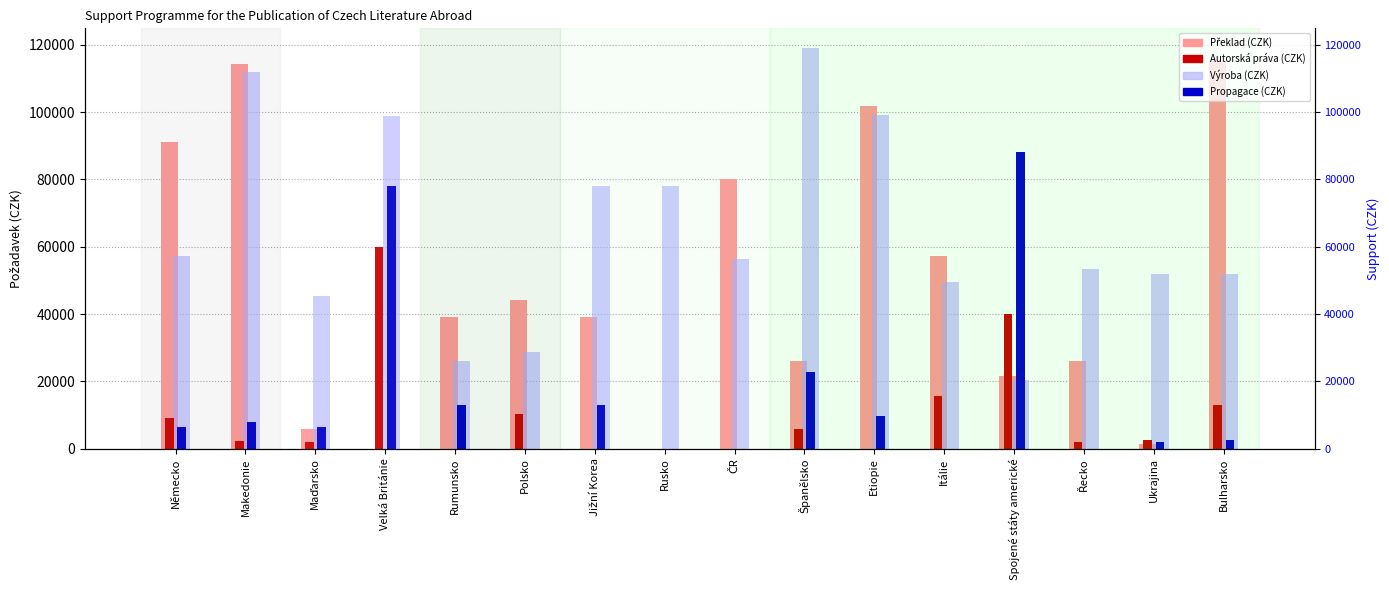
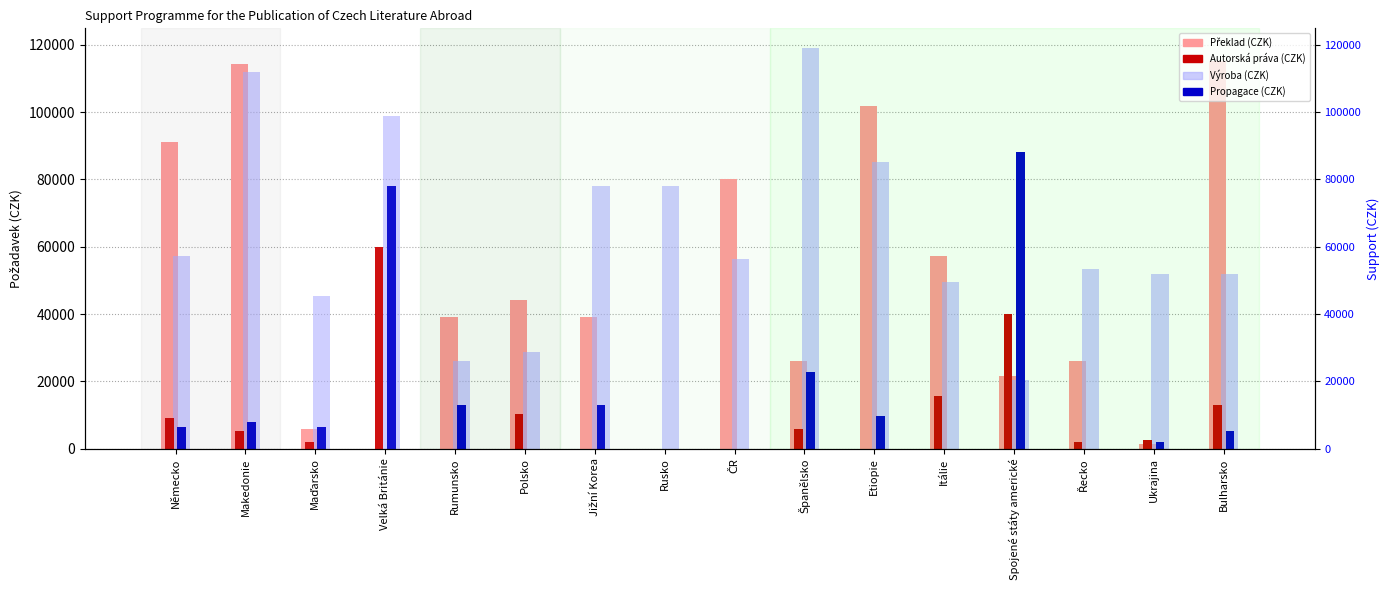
  {
    "Překlad (CZK)": {
      "Německo": 91000,
      "Makedonie": 114000,
      "Maďarsko": 6000,
      "Velká Británie": 0,
      "Rumunsko": 39000,
      "Polsko": 44000,
      "Jižní Korea": 39000,
      "Rusko": 0,
      "ČR": 80000,
      "Španělsko": 26000,
      "Etiopie": 102000,
      "Itálie": 57000,
      "Řecko": 26000
    },
    "Výroba (CZK)": {
      "Německo": 57000,
      "Makedonie": 112000,
      "Maďarsko": 46000,
      "Velká Británie": 99000,
      "Rumunsko": 26000,
      "Polsko": 29000,
      "Jižní Korea": 78000,
      "Rusko": 78000,
      "ČR": 57000,
      "Španělsko": 119000,
-     "Etiopie": 99000,
+     "Etiopie": 85000,
      "Itálie": 49000,
      "Řecko": 53000,
      "Ukrajina": 52000,
      "Bulharsko": 52000
    },
    "Autorská práva (CZK)": {
-     "Makedonie": 2000,
+     "Makedonie": 5000,
      "Velká Británie": 60000,
      "Rumunsko": 0,
      "Jižní Korea": 0,
      "Rusko": 0,
      "ČR": 0,
      "Etiopie": 0,
      "Spojené státy americké": 40000,
      "Ukrajina": 3000
    },
    "Propagace (CZK)": {
      "Polsko": 0,
      "Rusko": 0,
      "ČR": 0,
      "Itálie": 0,
      "Spojené státy americké": 88000,
      "Řecko": 0,
-     "Bulharsko": 3000
+     "Bulharsko": 5000
    }
  }
